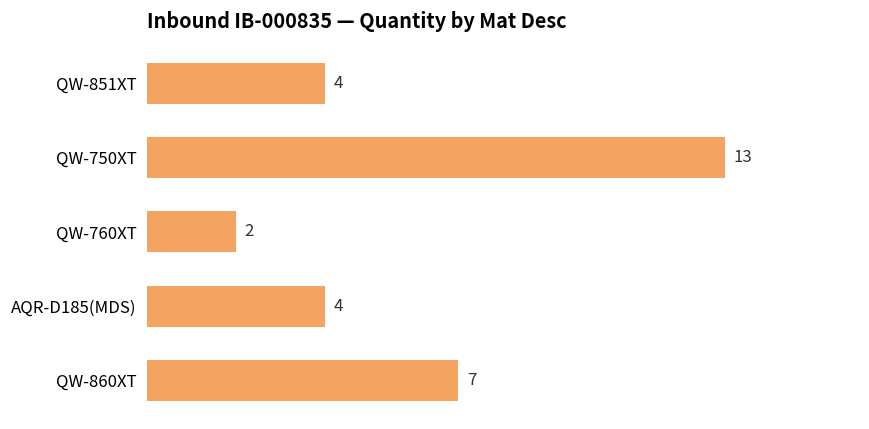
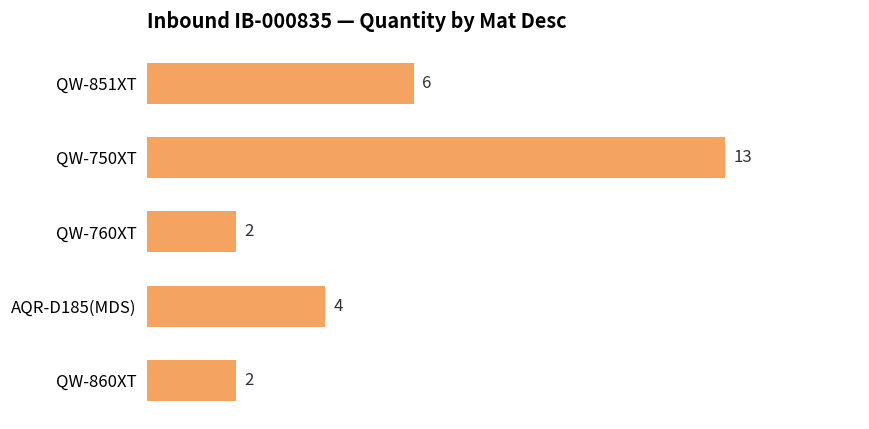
  {
-   "QW-851XT": 4,
+   "QW-851XT": 6,
    "QW-750XT": 13,
    "QW-760XT": 2,
    "AQR-D185(MDS)": 4,
-   "QW-860XT": 7
+   "QW-860XT": 2
  }
